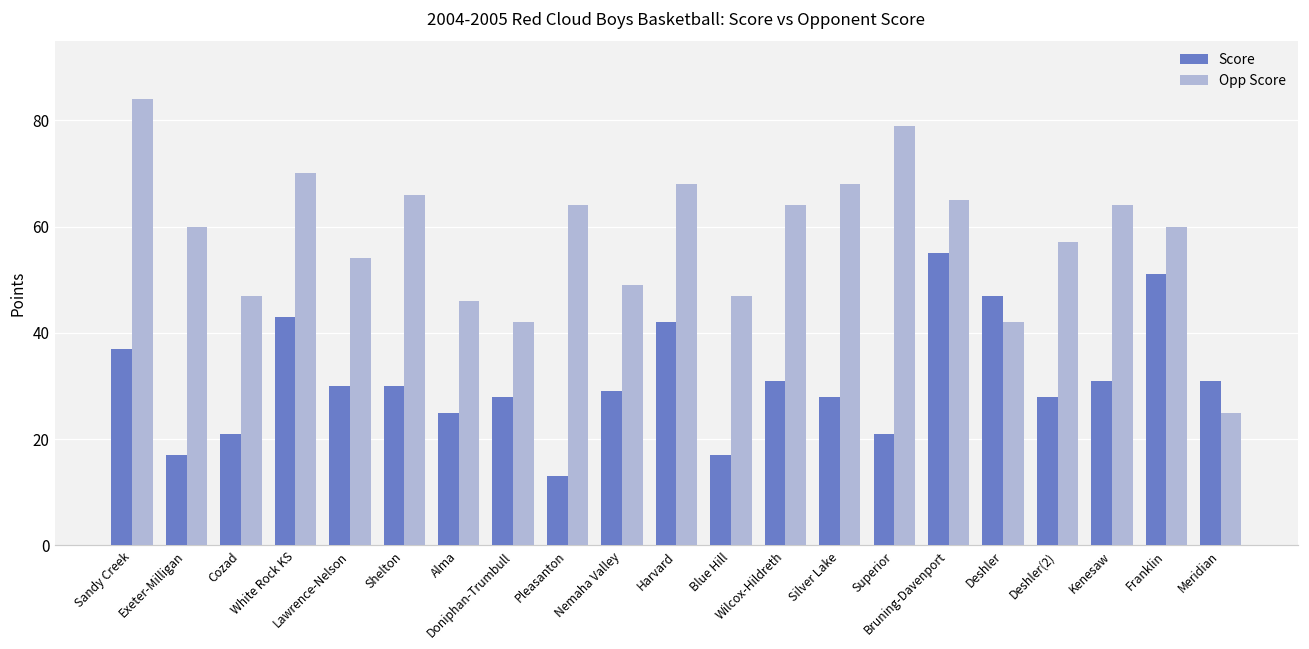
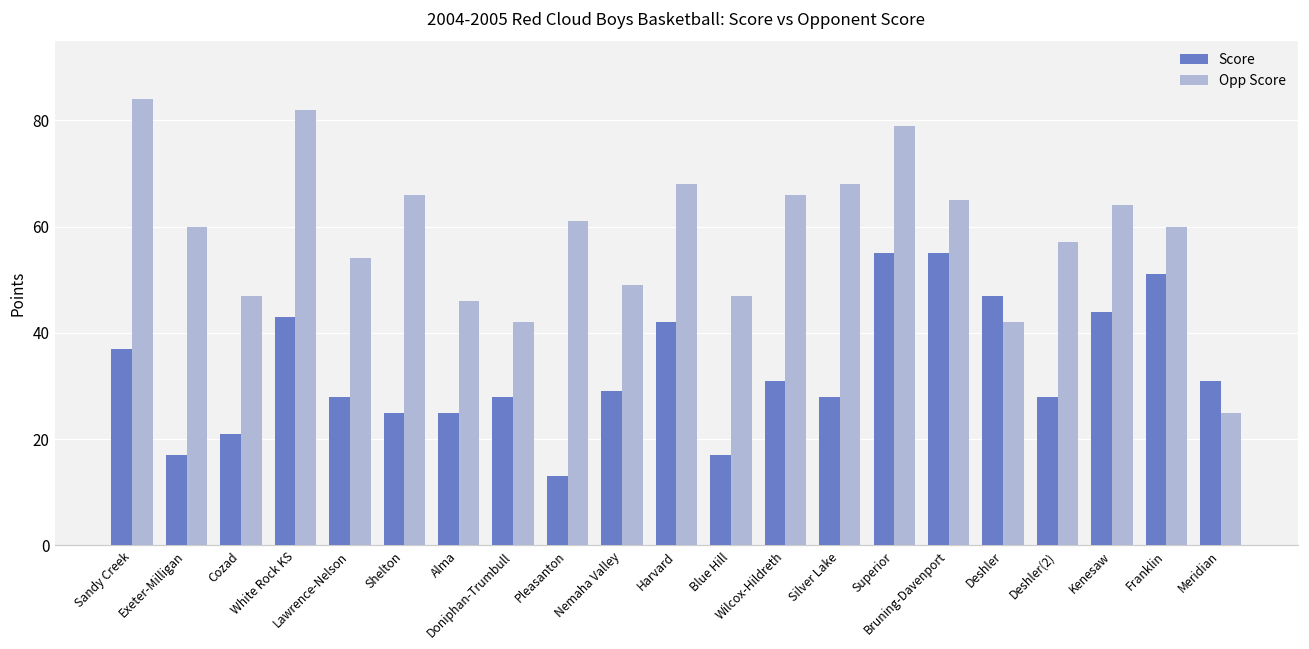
  {
    "Score": {
      "Sandy Creek": 37,
      "Exeter-Milligan": 17,
      "Cozad": 21,
      "White Rock KS": 43,
-     "Lawrence-Nelson": 30,
-     "Shelton": 30,
+     "Lawrence-Nelson": 28,
+     "Shelton": 25,
      "Alma": 25,
      "Doniphan-Trumbull": 28,
      "Pleasanton": 13,
      "Nemaha Valley": 29,
      "Harvard": 42,
      "Blue Hill": 17,
      "Wilcox-Hildreth": 31,
      "Silver Lake": 28,
-     "Superior": 21,
+     "Superior": 55,
      "Bruning-Davenport": 55,
      "Deshler": 47,
      "Deshler(2)": 28,
-     "Kenesaw": 31,
+     "Kenesaw": 44,
      "Franklin": 51,
      "Meridian": 31
    },
    "Opp Score": {
      "Sandy Creek": 84,
      "Exeter-Milligan": 60,
      "Cozad": 47,
-     "White Rock KS": 70,
+     "White Rock KS": 82,
      "Lawrence-Nelson": 54,
      "Shelton": 66,
      "Alma": 46,
      "Doniphan-Trumbull": 42,
-     "Pleasanton": 64,
+     "Pleasanton": 61,
      "Nemaha Valley": 49,
      "Harvard": 68,
      "Blue Hill": 47,
-     "Wilcox-Hildreth": 64,
+     "Wilcox-Hildreth": 66,
      "Silver Lake": 68,
      "Superior": 79,
      "Bruning-Davenport": 65,
      "Deshler": 42,
      "Deshler(2)": 57,
      "Kenesaw": 64,
      "Franklin": 60,
      "Meridian": 25
    }
  }
